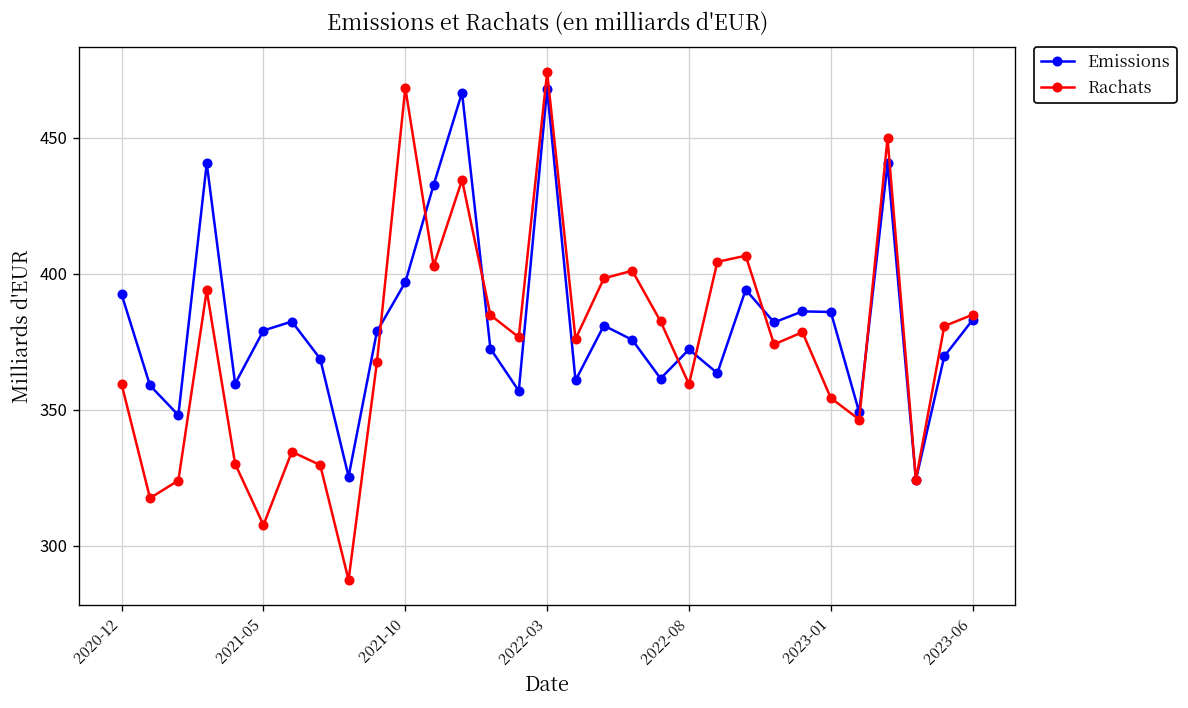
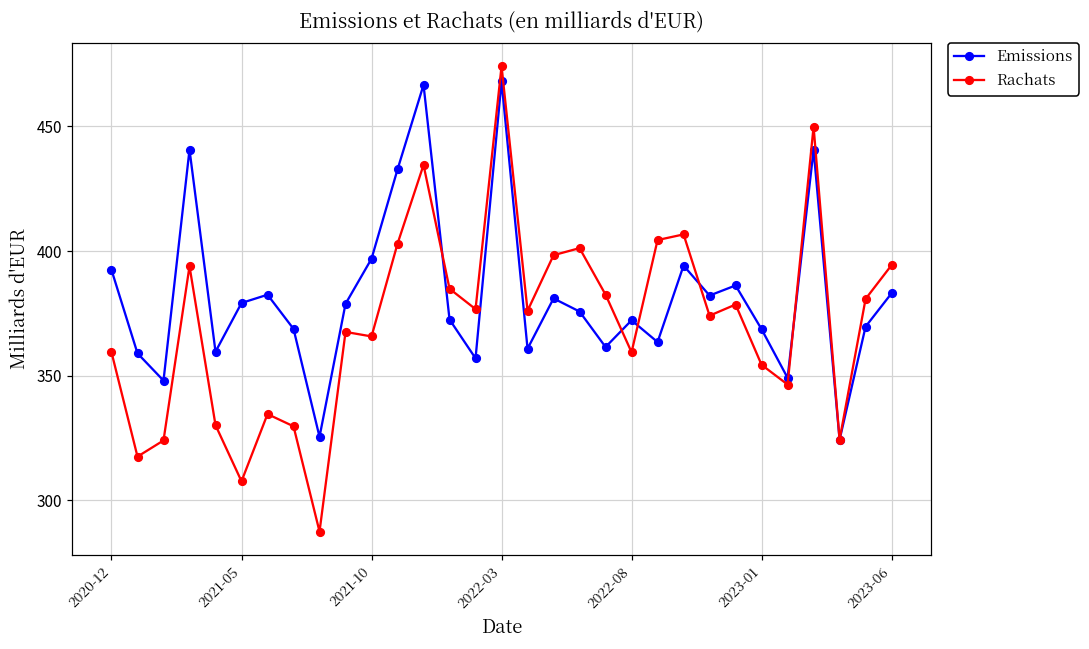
  {
    "Emissions": {
      "2020-12": 392,
      "2021-05": 379,
      "2021-10": 397,
      "2022-03": 468,
      "2022-08": 372,
-     "2023-01": 386,
+     "2023-01": 369,
      "2023-06": 383
    },
    "Rachats": {
      "2020-12": 359,
      "2021-05": 308,
-     "2021-10": 468,
+     "2021-10": 366,
      "2022-03": 474,
      "2022-08": 359,
      "2023-01": 354,
-     "2023-06": 385
+     "2023-06": 394
    }
  }
